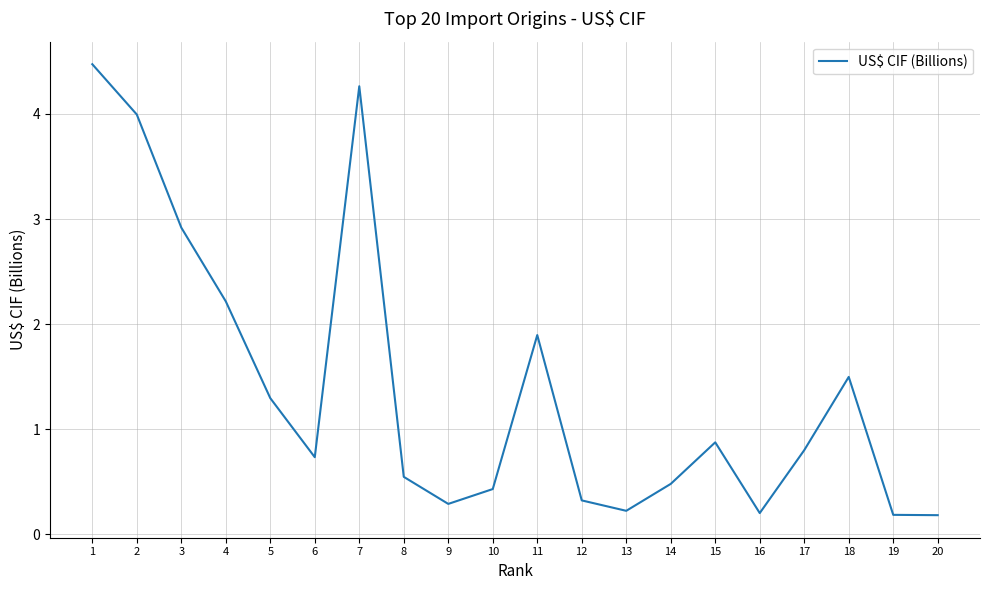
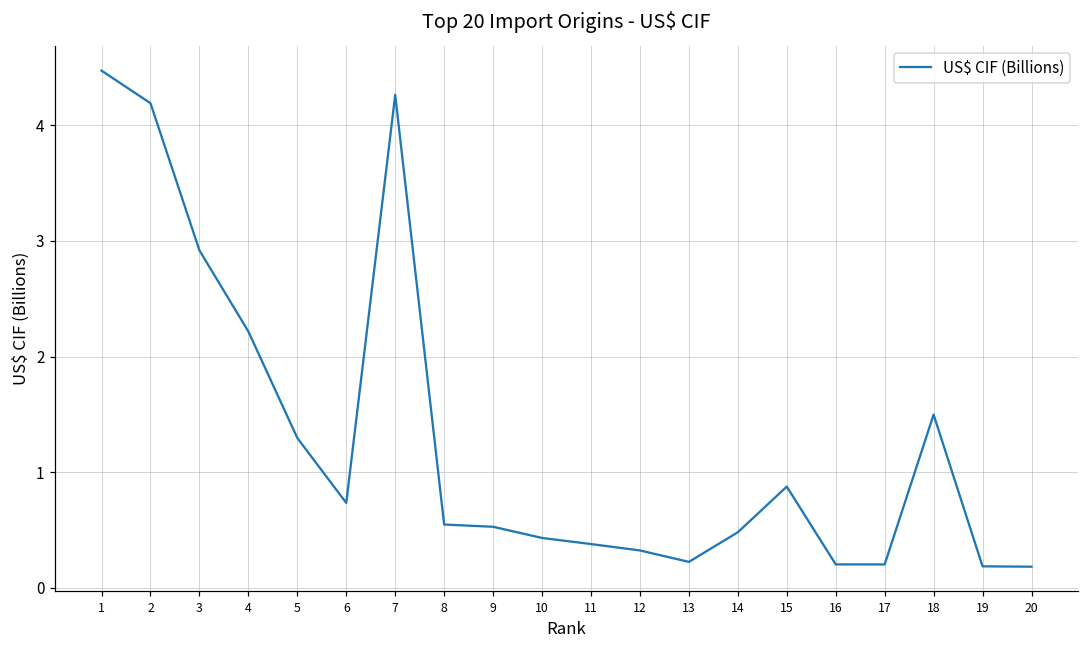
  {
    "1": 4.47,
-   "2": 3.99,
+   "2": 4.19,
    "3": 2.92,
    "4": 2.22,
    "5": 1.30,
    "6": 0.73,
    "7": 4.26,
    "8": 0.55,
-   "9": 0.29,
+   "9": 0.53,
    "10": 0.43,
-   "11": 1.90,
+   "11": 0.38,
    "12": 0.32,
    "13": 0.22,
    "14": 0.48,
    "15": 0.87,
    "16": 0.20,
-   "17": 0.80,
+   "17": 0.20,
    "18": 1.50,
    "19": 0.18,
    "20": 0.18
  }
